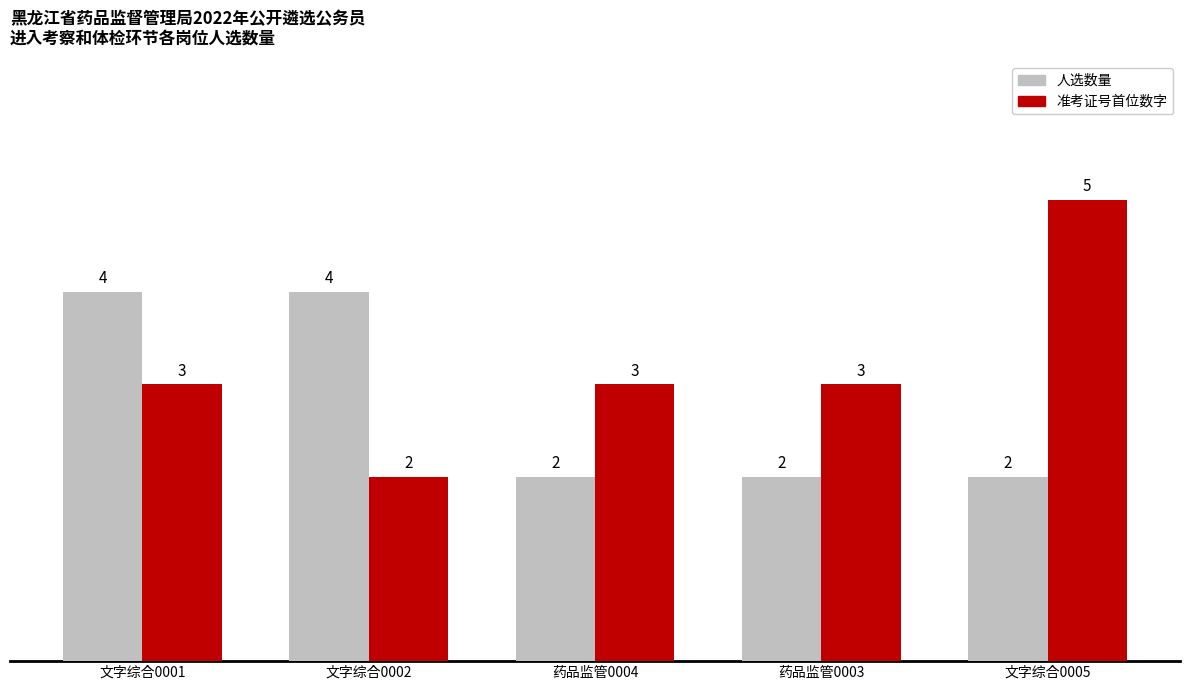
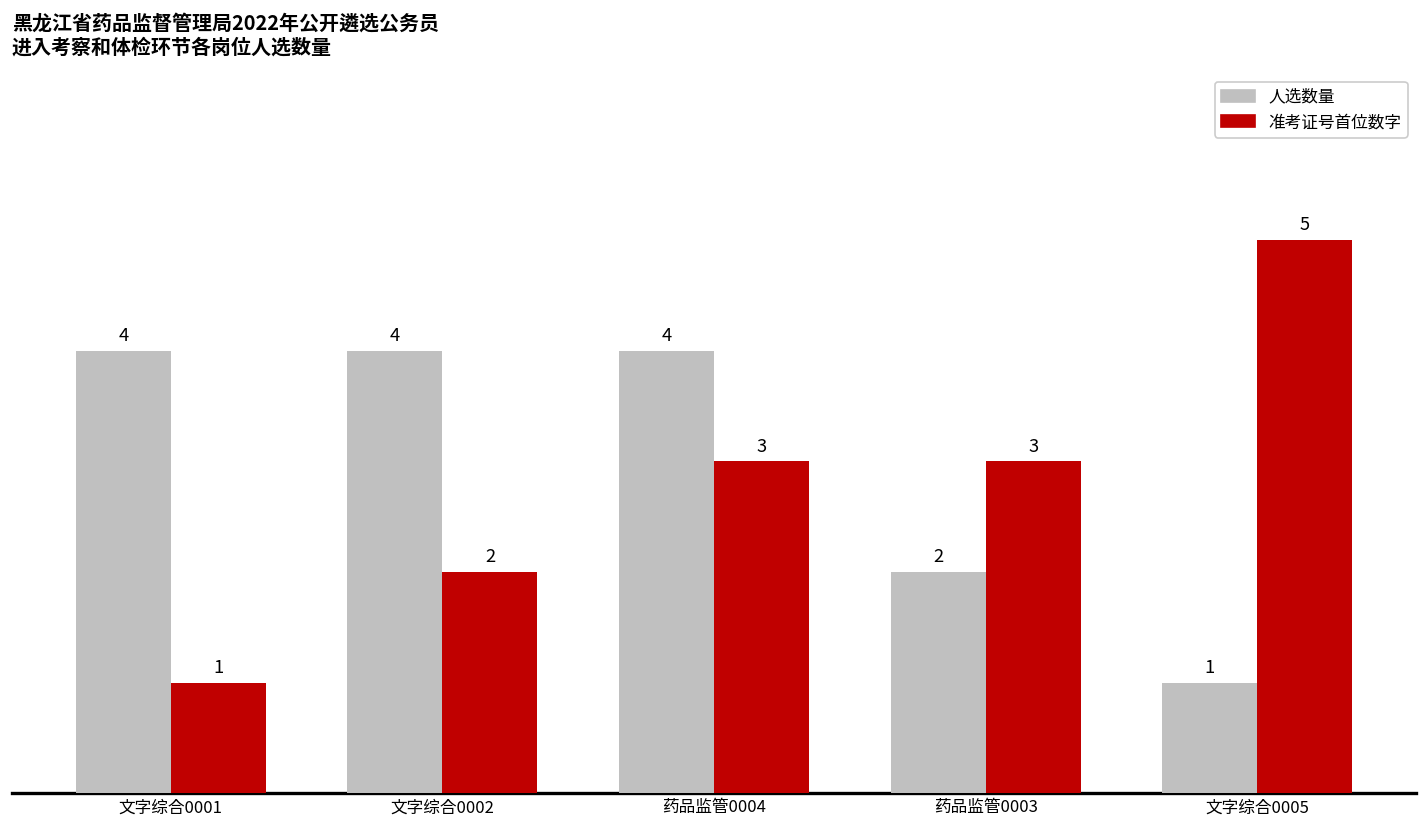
  {
    "人选数量": {
      "文字综合0001": 4,
      "文字综合0002": 4,
-     "药品监管0004": 2,
+     "药品监管0004": 4,
      "药品监管0003": 2,
-     "文字综合0005": 2
+     "文字综合0005": 1
    },
    "准考证号首位数字": {
-     "文字综合0001": 3,
+     "文字综合0001": 1,
      "文字综合0002": 2,
      "药品监管0004": 3,
      "药品监管0003": 3,
      "文字综合0005": 5
    }
  }
